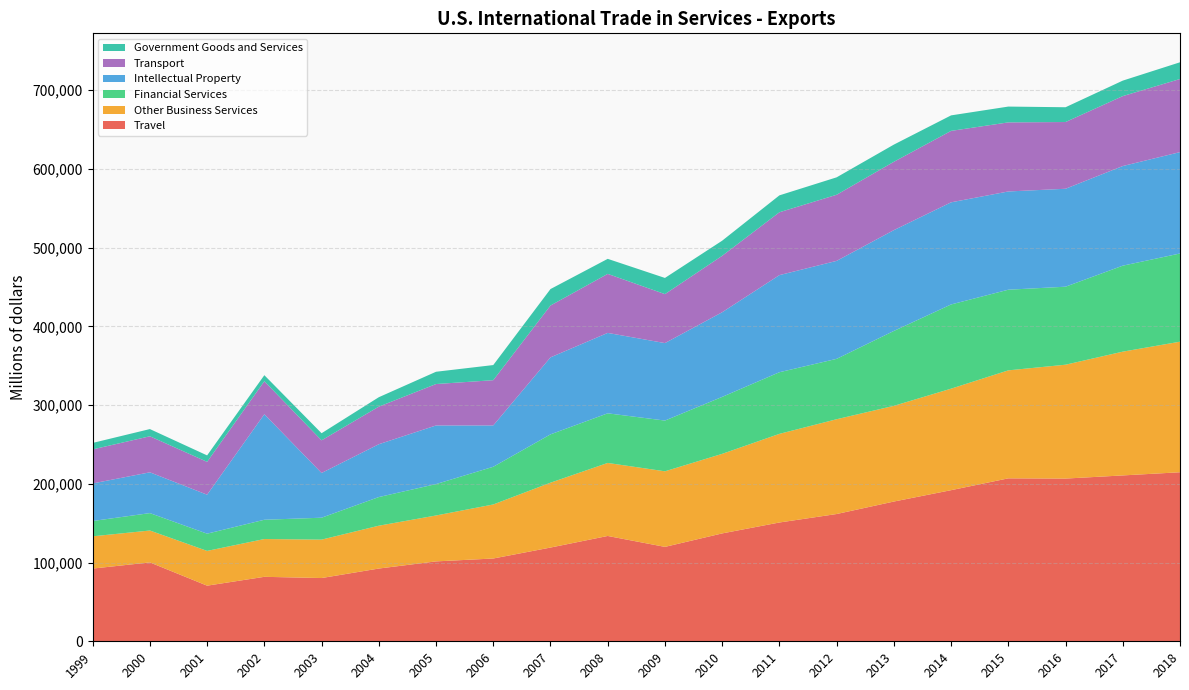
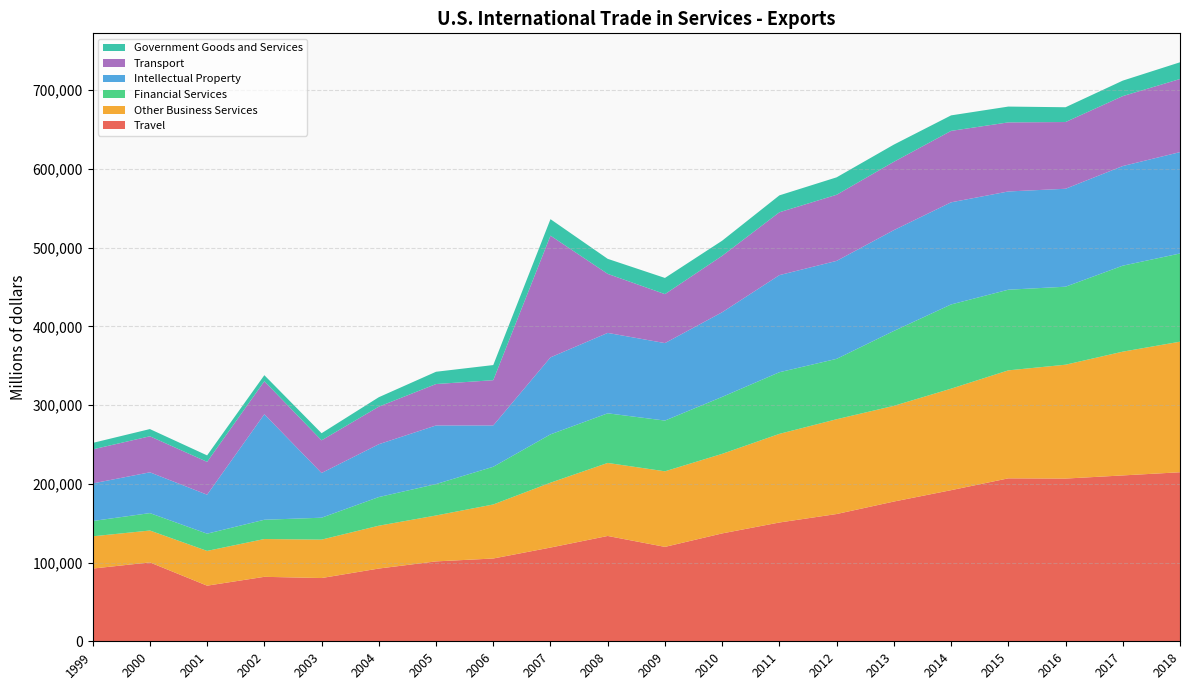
  {
    "Travel": {
      "1999": "90,000",
      "2000": "100,000",
      "2001": "70,000",
      "2002": "80,000",
      "2003": "80,000",
      "2004": "90,000",
      "2005": "100,000",
      "2006": "110,000",
      "2007": "120,000",
      "2008": "130,000",
      "2009": "120,000",
      "2010": "140,000",
      "2011": "150,000",
      "2012": "160,000",
      "2013": "180,000",
      "2014": "190,000",
      "2015": "210,000",
      "2016": "210,000",
      "2017": "210,000",
      "2018": "210,000"
    },
    "Other Business Services": {
      "1999": "40,000",
      "2000": "40,000",
      "2001": "40,000",
      "2002": "50,000",
      "2003": "50,000",
      "2004": "50,000",
      "2005": "60,000",
      "2006": "70,000",
      "2007": "80,000",
      "2008": "90,000",
      "2009": "100,000",
      "2010": "100,000",
      "2011": "110,000",
      "2012": "120,000",
      "2013": "120,000",
      "2014": "130,000",
      "2015": "140,000",
      "2016": "140,000",
      "2017": "160,000",
      "2018": "170,000"
    },
    "Intellectual Property": {
      "1999": "50,000",
      "2000": "50,000",
      "2001": "50,000",
      "2002": "130,000",
      "2003": "60,000",
      "2004": "70,000",
      "2005": "70,000",
      "2006": "50,000",
      "2007": "100,000",
      "2008": "100,000",
      "2009": "100,000",
      "2010": "110,000",
      "2011": "120,000",
      "2012": "120,000",
      "2013": "130,000",
      "2014": "130,000",
      "2015": "120,000",
      "2016": "120,000",
      "2017": "130,000",
      "2018": "130,000"
    },
    "Transport": {
      "1999": "40,000",
      "2000": "50,000",
      "2001": "40,000",
      "2002": "40,000",
      "2003": "40,000",
      "2004": "50,000",
      "2005": "50,000",
      "2006": "60,000",
-     "2007": "70,000",
+     "2007": "150,000",
      "2008": "70,000",
      "2009": "60,000",
      "2010": "70,000",
      "2011": "80,000",
      "2012": "80,000",
      "2013": "90,000",
      "2014": "90,000",
      "2015": "90,000",
      "2016": "80,000",
      "2017": "90,000",
      "2018": "90,000"
    }
  }
